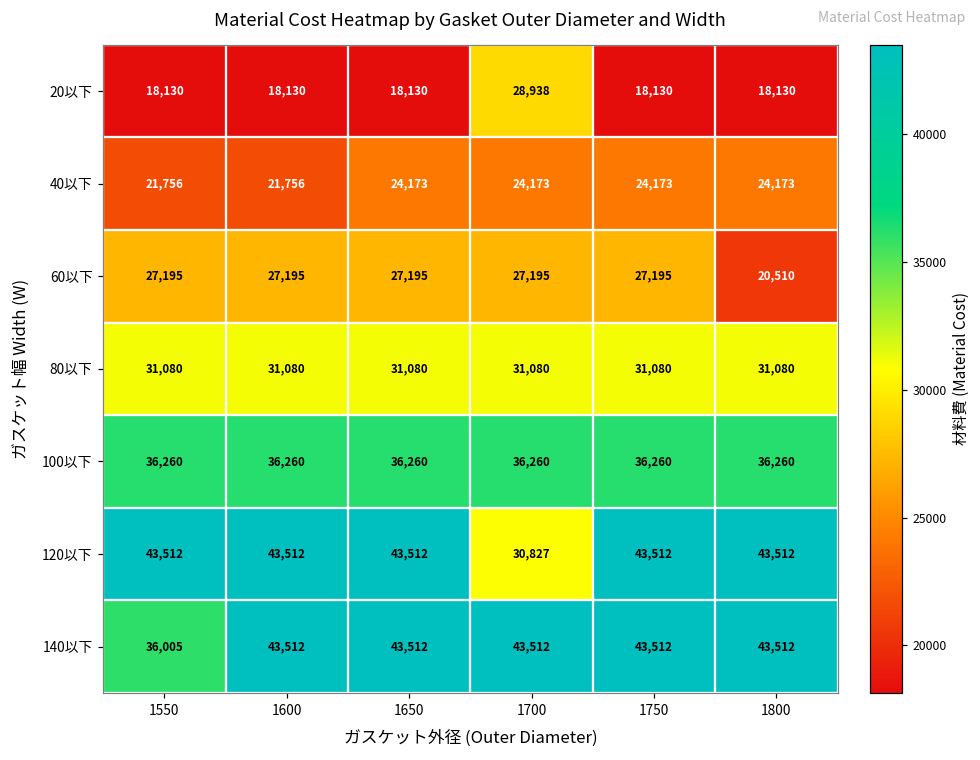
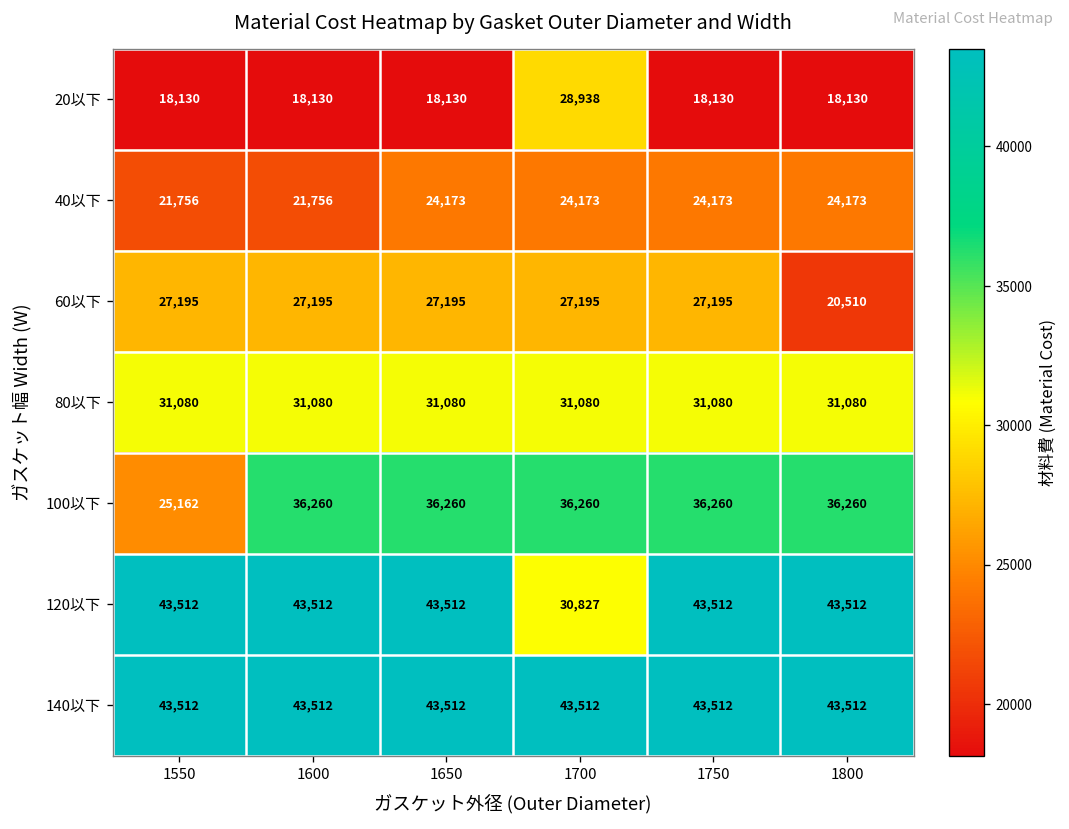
  {
    "20以下": {
      "1550": "18,130",
      "1600": "18,130",
      "1650": "18,130",
      "1700": "28,938",
      "1750": "18,130",
      "1800": "18,130"
    },
    "40以下": {
      "1550": "21,756",
      "1600": "21,756",
      "1650": "24,173",
      "1700": "24,173",
      "1750": "24,173",
      "1800": "24,173"
    },
    "60以下": {
      "1550": "27,195",
      "1600": "27,195",
      "1650": "27,195",
      "1700": "27,195",
      "1750": "27,195",
      "1800": "20,510"
    },
    "80以下": {
      "1550": "31,080",
      "1600": "31,080",
      "1650": "31,080",
      "1700": "31,080",
      "1750": "31,080",
      "1800": "31,080"
    },
    "100以下": {
-     "1550": "36,260",
+     "1550": "25,162",
      "1600": "36,260",
      "1650": "36,260",
      "1700": "36,260",
      "1750": "36,260",
      "1800": "36,260"
    },
    "120以下": {
      "1550": "43,512",
      "1600": "43,512",
      "1650": "43,512",
      "1700": "30,827",
      "1750": "43,512",
      "1800": "43,512"
    },
    "140以下": {
-     "1550": "36,005",
+     "1550": "43,512",
      "1600": "43,512",
      "1650": "43,512",
      "1700": "43,512",
      "1750": "43,512",
      "1800": "43,512"
    }
  }
